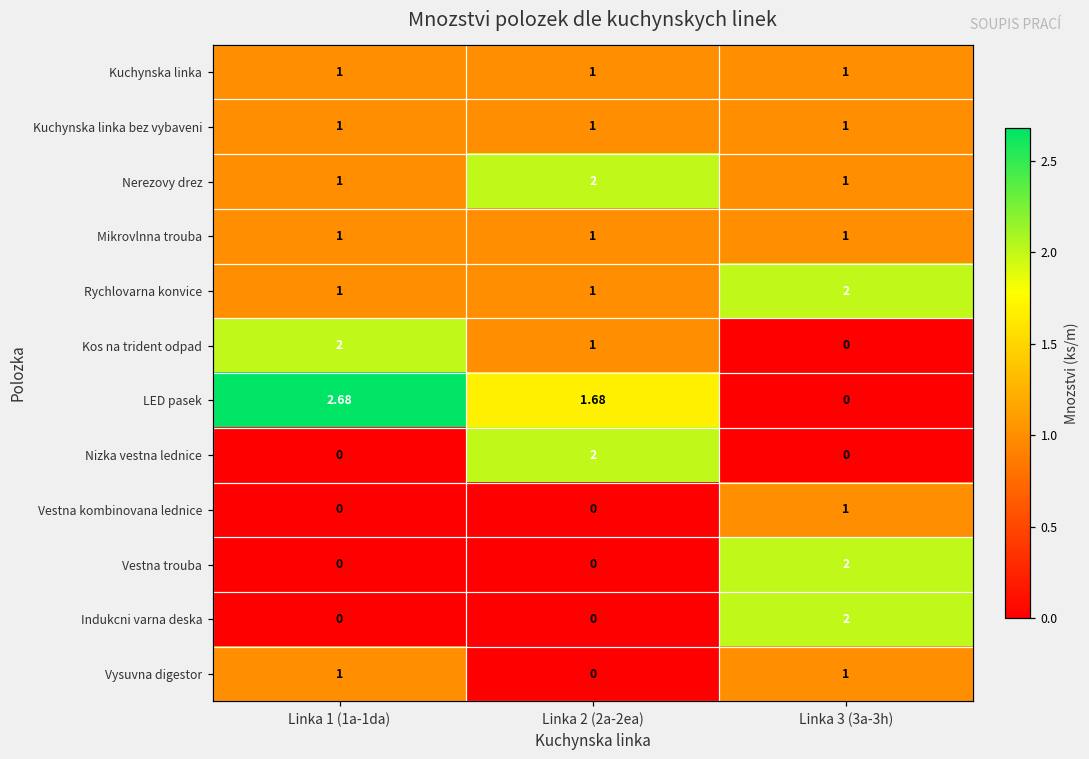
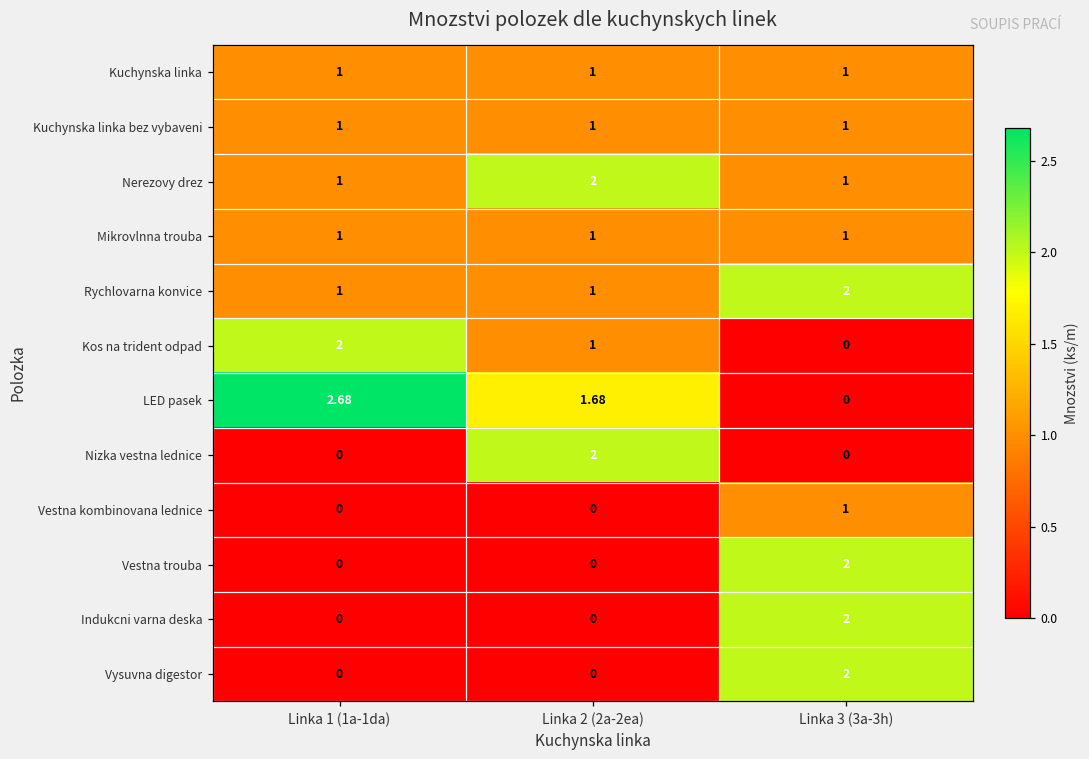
  {
    "Kuchynska linka": {
      "Linka 1 (1a-1da)": 1,
      "Linka 2 (2a-2ea)": 1,
      "Linka 3 (3a-3h)": 1
    },
    "Kuchynska linka bez vybaveni": {
      "Linka 1 (1a-1da)": 1,
      "Linka 2 (2a-2ea)": 1,
      "Linka 3 (3a-3h)": 1
    },
    "Nerezovy drez": {
      "Linka 1 (1a-1da)": 1,
      "Linka 2 (2a-2ea)": 2,
      "Linka 3 (3a-3h)": 1
    },
    "Mikrovlnna trouba": {
      "Linka 1 (1a-1da)": 1,
      "Linka 2 (2a-2ea)": 1,
      "Linka 3 (3a-3h)": 1
    },
    "Rychlovarna konvice": {
      "Linka 1 (1a-1da)": 1,
      "Linka 2 (2a-2ea)": 1,
      "Linka 3 (3a-3h)": 2
    },
    "Kos na trident odpad": {
      "Linka 1 (1a-1da)": 2,
      "Linka 2 (2a-2ea)": 1,
      "Linka 3 (3a-3h)": 0
    },
    "LED pasek": {
      "Linka 1 (1a-1da)": 2.68,
      "Linka 2 (2a-2ea)": 1.68,
      "Linka 3 (3a-3h)": 0
    },
    "Nizka vestna lednice": {
      "Linka 1 (1a-1da)": 0,
      "Linka 2 (2a-2ea)": 2,
      "Linka 3 (3a-3h)": 0
    },
    "Vestna kombinovana lednice": {
      "Linka 1 (1a-1da)": 0,
      "Linka 2 (2a-2ea)": 0,
      "Linka 3 (3a-3h)": 1
    },
    "Vestna trouba": {
      "Linka 1 (1a-1da)": 0,
      "Linka 2 (2a-2ea)": 0,
      "Linka 3 (3a-3h)": 2
    },
    "Indukcni varna deska": {
      "Linka 1 (1a-1da)": 0,
      "Linka 2 (2a-2ea)": 0,
      "Linka 3 (3a-3h)": 2
    },
    "Vysuvna digestor": {
-     "Linka 1 (1a-1da)": 1,
+     "Linka 1 (1a-1da)": 0,
      "Linka 2 (2a-2ea)": 0,
-     "Linka 3 (3a-3h)": 1
+     "Linka 3 (3a-3h)": 2
    }
  }
